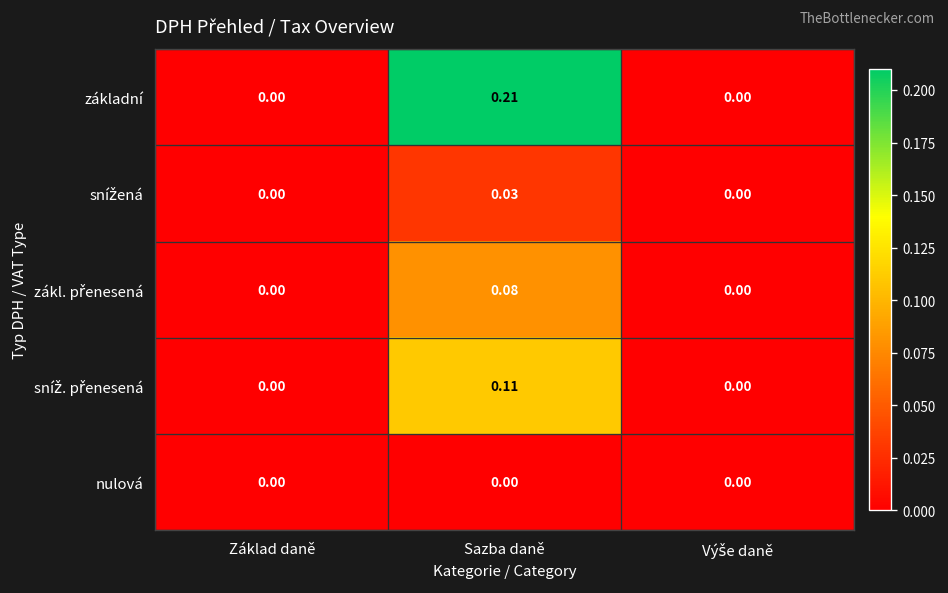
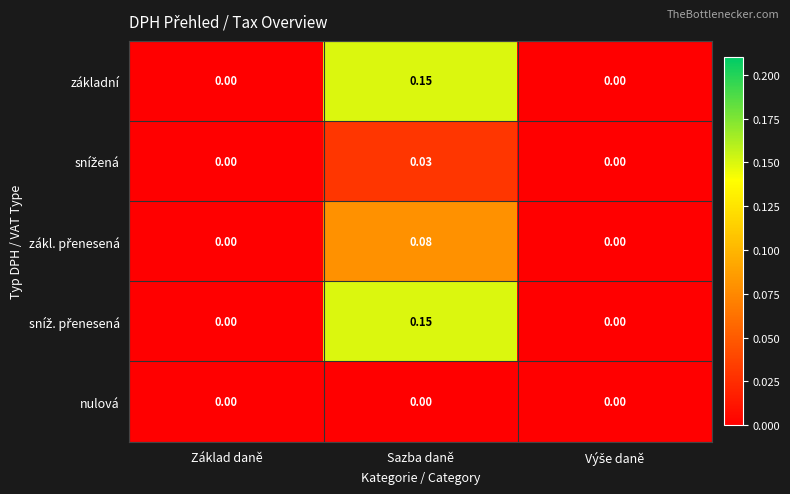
  {
    "základní": {
      "Základ daně": 0.00,
-     "Sazba daně": 0.21,
+     "Sazba daně": 0.15,
      "Výše daně": 0.00
    },
    "snížená": {
      "Základ daně": 0.00,
      "Sazba daně": 0.03,
      "Výše daně": 0.00
    },
    "zákl. přenesená": {
      "Základ daně": 0.00,
      "Sazba daně": 0.08,
      "Výše daně": 0.00
    },
    "sníž. přenesená": {
      "Základ daně": 0.00,
-     "Sazba daně": 0.11,
+     "Sazba daně": 0.15,
      "Výše daně": 0.00
    },
    "nulová": {
      "Základ daně": 0.00,
      "Sazba daně": 0.00,
      "Výše daně": 0.00
    }
  }
